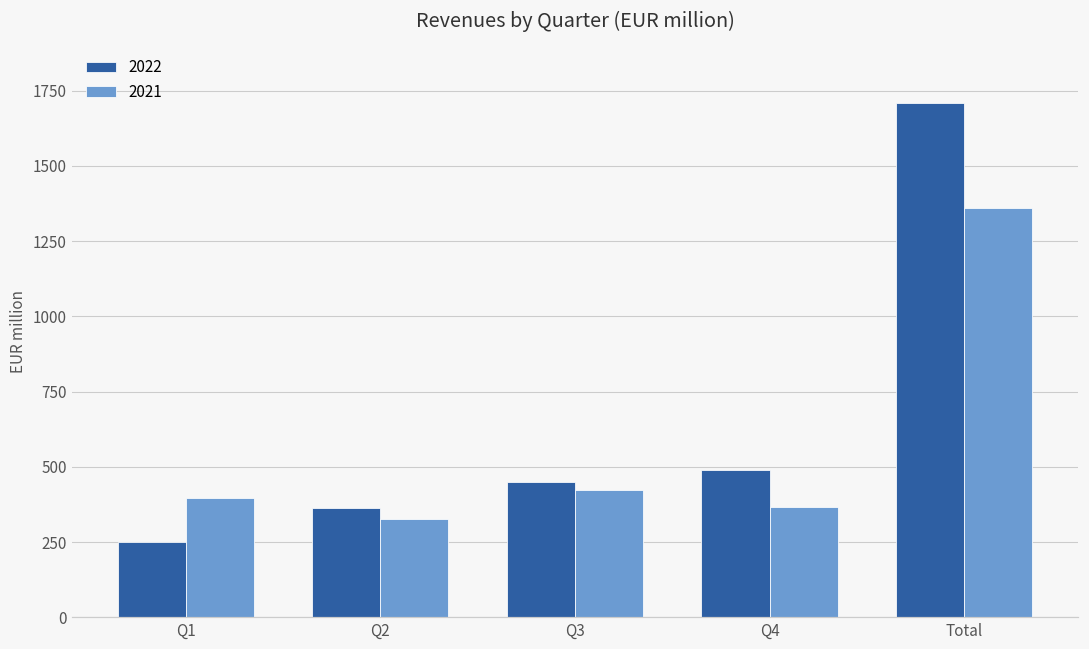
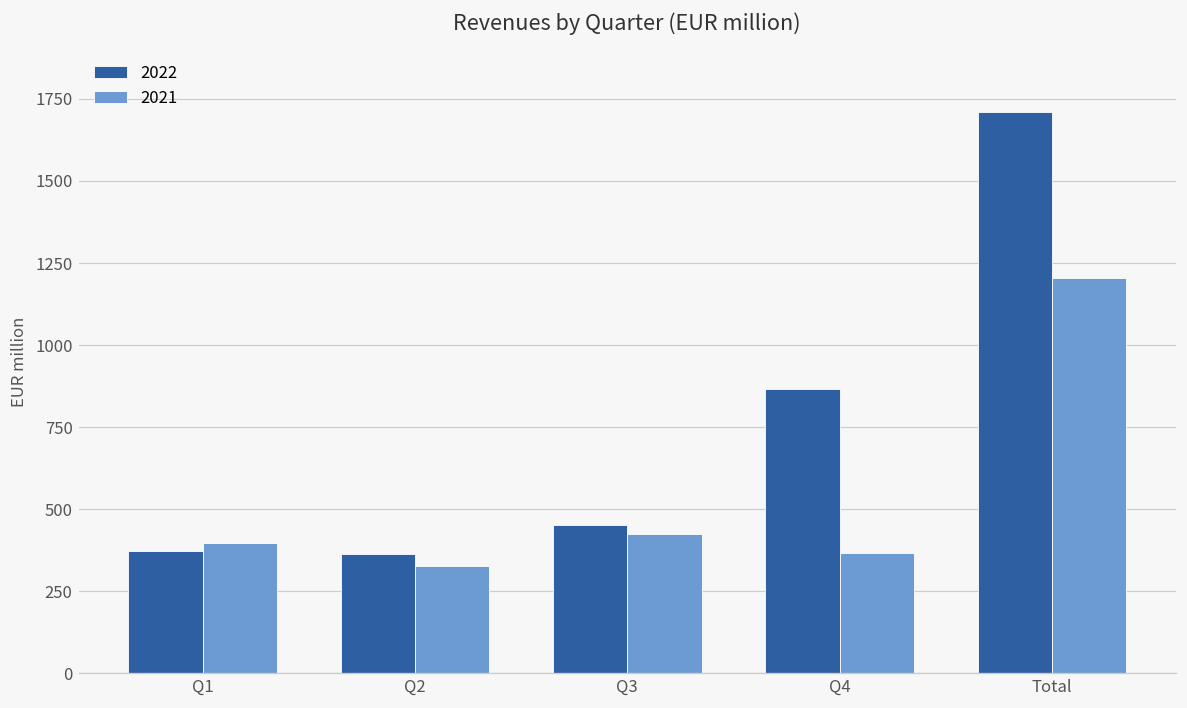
  {
    "2022": {
-     "Q1": 250,
+     "Q1": 370,
      "Q2": 360,
      "Q3": 450,
-     "Q4": 490,
+     "Q4": 870,
      "Total": 1710
    },
    "2021": {
      "Q1": 400,
      "Q2": 330,
      "Q3": 420,
      "Q4": 370,
-     "Total": 1360
+     "Total": 1200
    }
  }
